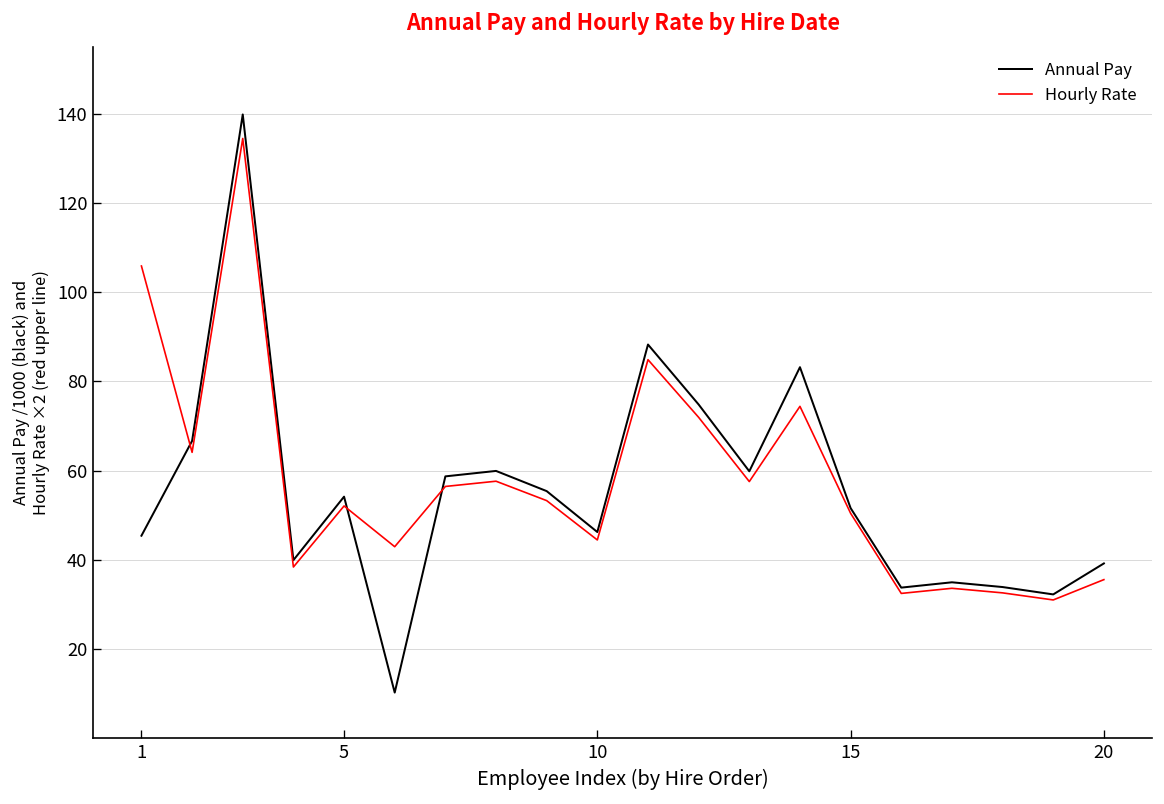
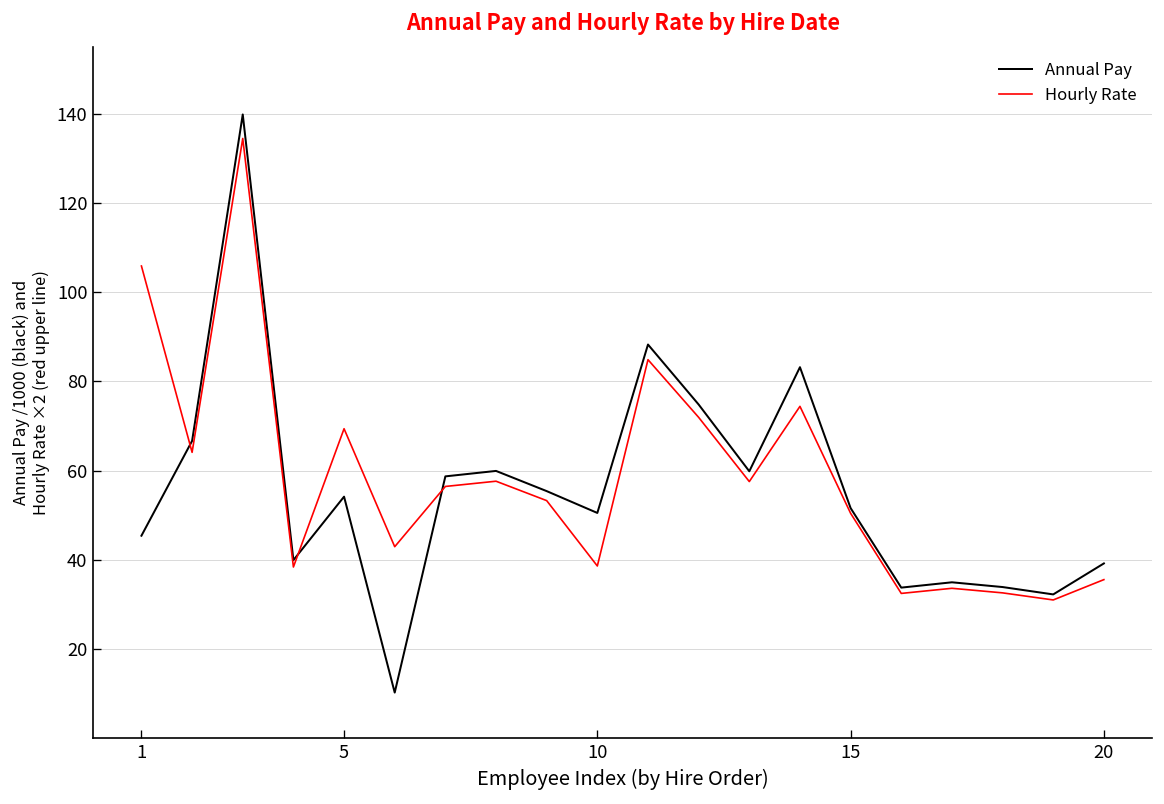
  {
    "Annual Pay": {
      "1": 45,
      "5": 54,
-     "10": 46,
+     "10": 51,
      "15": 52,
      "20": 39
    },
    "Hourly Rate": {
      "1": 106,
-     "5": 52,
-     "10": 44,
+     "5": 69,
+     "10": 39,
      "15": 50,
      "20": 36
    }
  }
